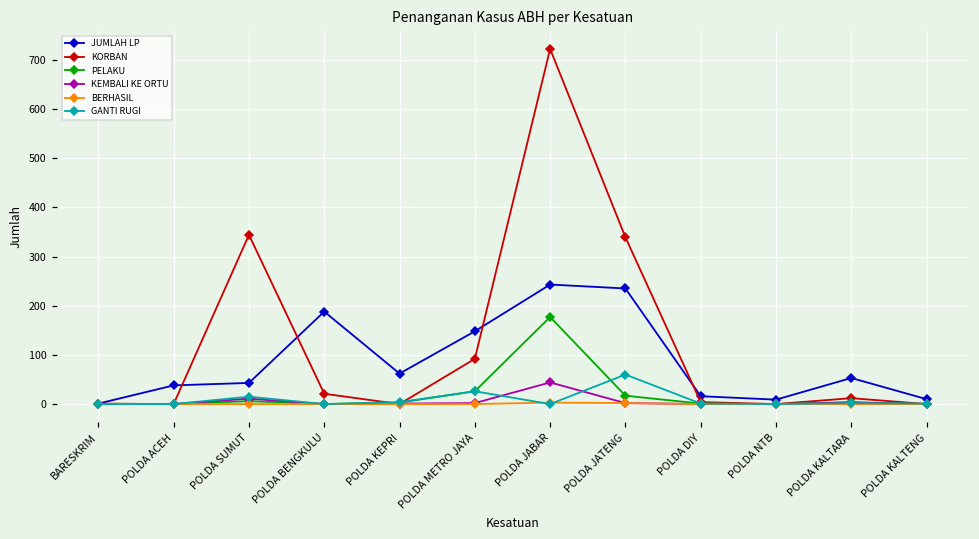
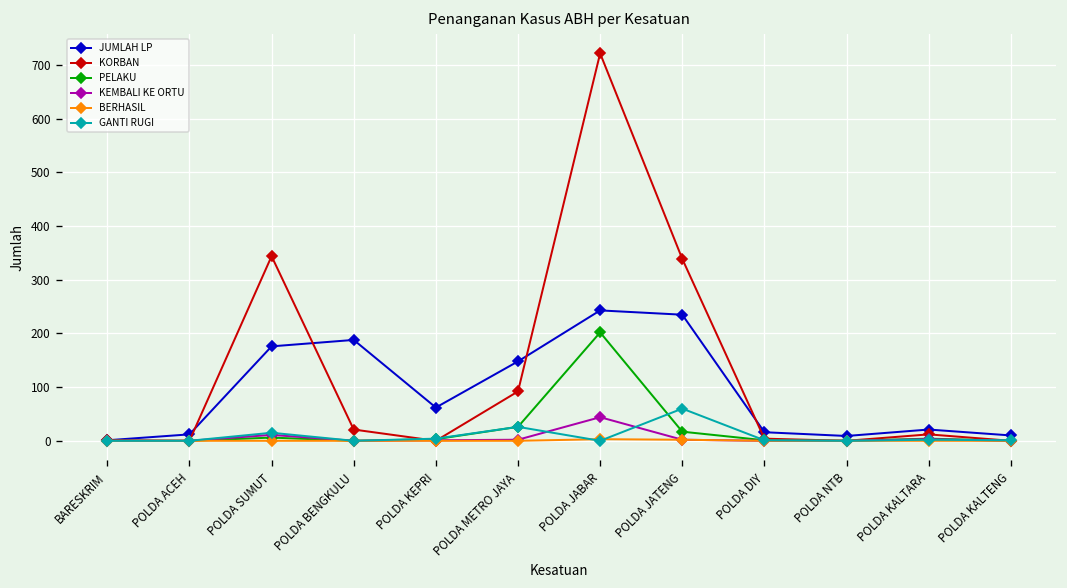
  {
    "JUMLAH LP": {
-     "POLDA ACEH": 40,
-     "POLDA SUMUT": 40,
+     "POLDA ACEH": 10,
+     "POLDA SUMUT": 180,
      "POLDA BENGKULU": 190,
      "POLDA KEPRI": 60,
      "POLDA METRO JAYA": 150,
      "POLDA JABAR": 240,
      "POLDA JATENG": 240,
      "POLDA DIY": 20,
      "POLDA NTB": 10,
-     "POLDA KALTARA": 50,
+     "POLDA KALTARA": 20,
      "POLDA KALTENG": 10
    },
    "KORBAN": {
      "POLDA SUMUT": 340,
      "POLDA BENGKULU": 20,
      "POLDA METRO JAYA": 90,
      "POLDA JABAR": 720,
      "POLDA JATENG": 340,
      "POLDA KALTARA": 10
    },
    "PELAKU": {
-     "POLDA JABAR": 180,
+     "POLDA JABAR": 200,
      "POLDA JATENG": 20
    },
    "KEMBALI KE ORTU": {
      "POLDA JABAR": 40
    },
    "BERHASIL": {
      "POLDA SUMUT": 0
    },
    "GANTI RUGI": {
      "POLDA JATENG": 60
    }
  }
